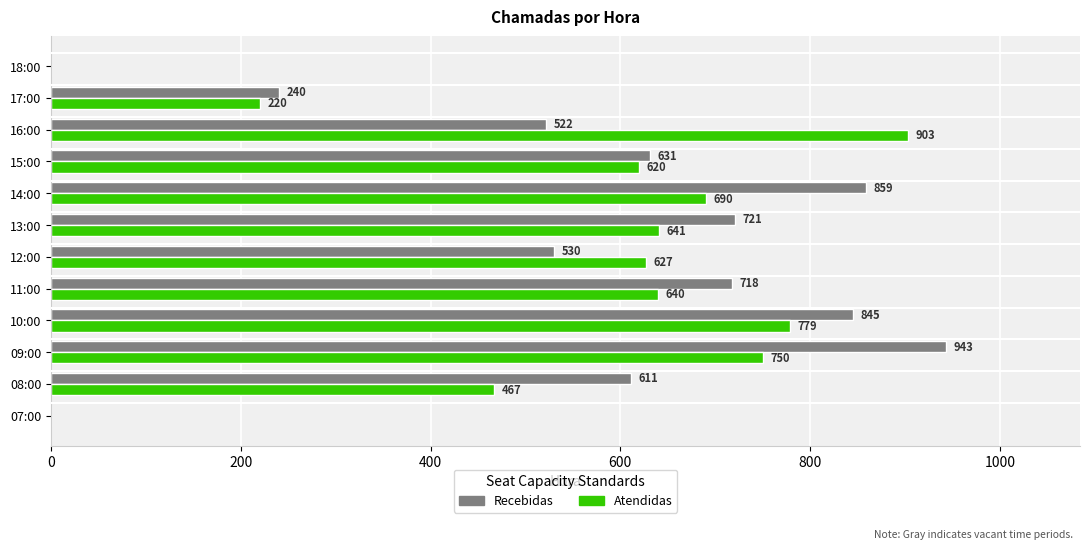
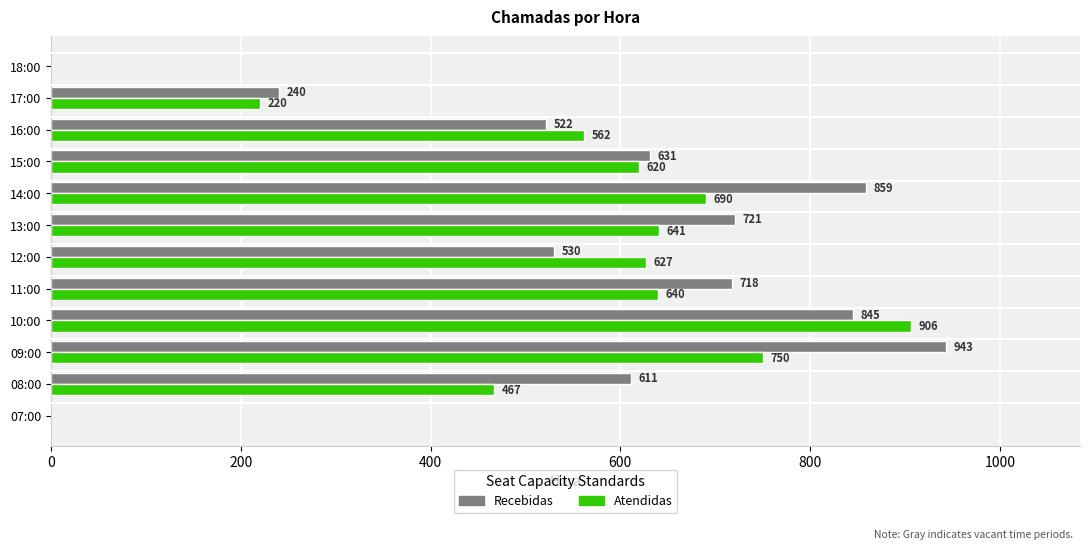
  {
    "Recebidas": {
      "17:00": 240,
      "16:00": 522,
      "15:00": 631,
      "14:00": 859,
      "13:00": 721,
      "12:00": 530,
      "11:00": 718,
      "10:00": 845,
      "09:00": 943,
      "08:00": 611
    },
    "Atendidas": {
      "17:00": 220,
-     "16:00": 903,
+     "16:00": 562,
      "15:00": 620,
      "14:00": 690,
      "13:00": 641,
      "12:00": 627,
      "11:00": 640,
-     "10:00": 779,
+     "10:00": 906,
      "09:00": 750,
      "08:00": 467
    }
  }
